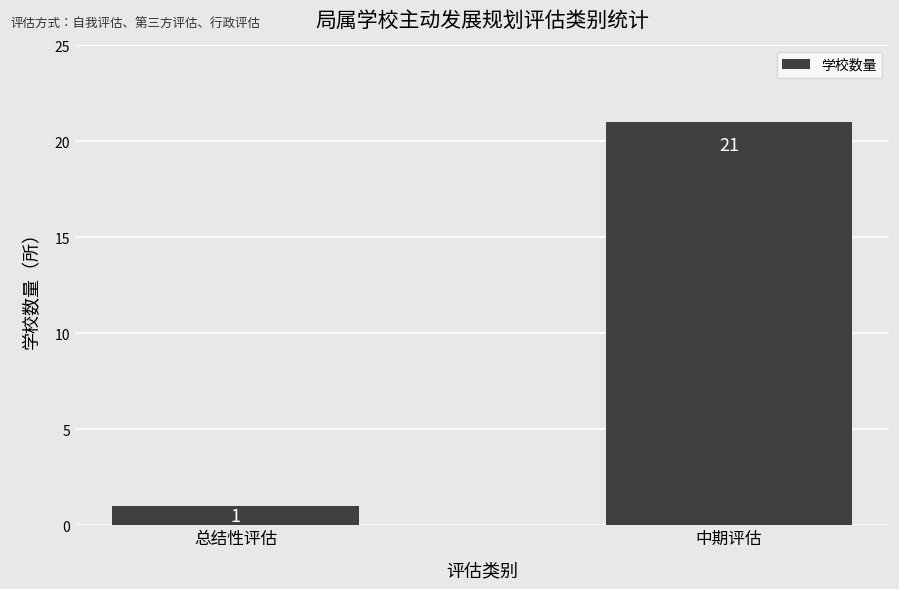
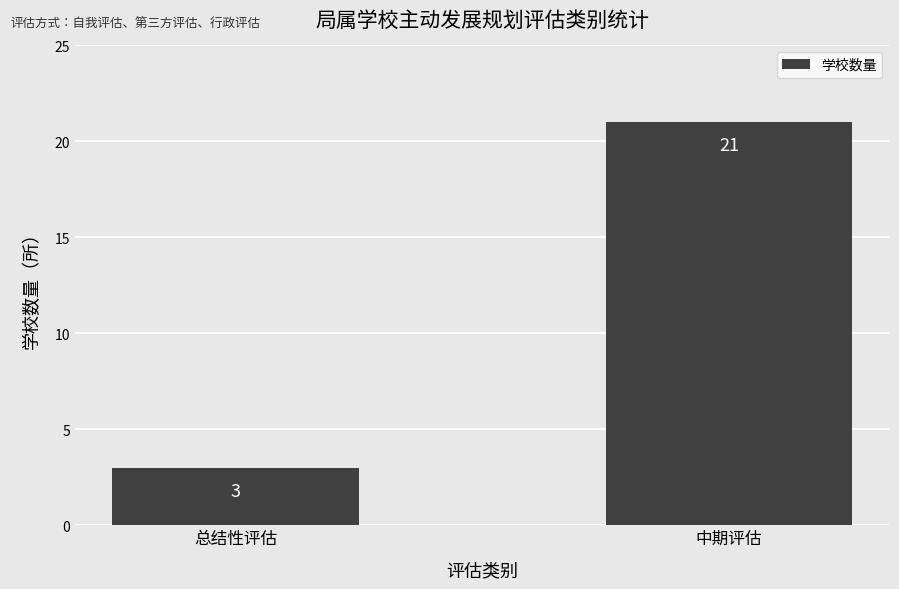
  {
-   "总结性评估": 1,
+   "总结性评估": 3,
    "中期评估": 21
  }
